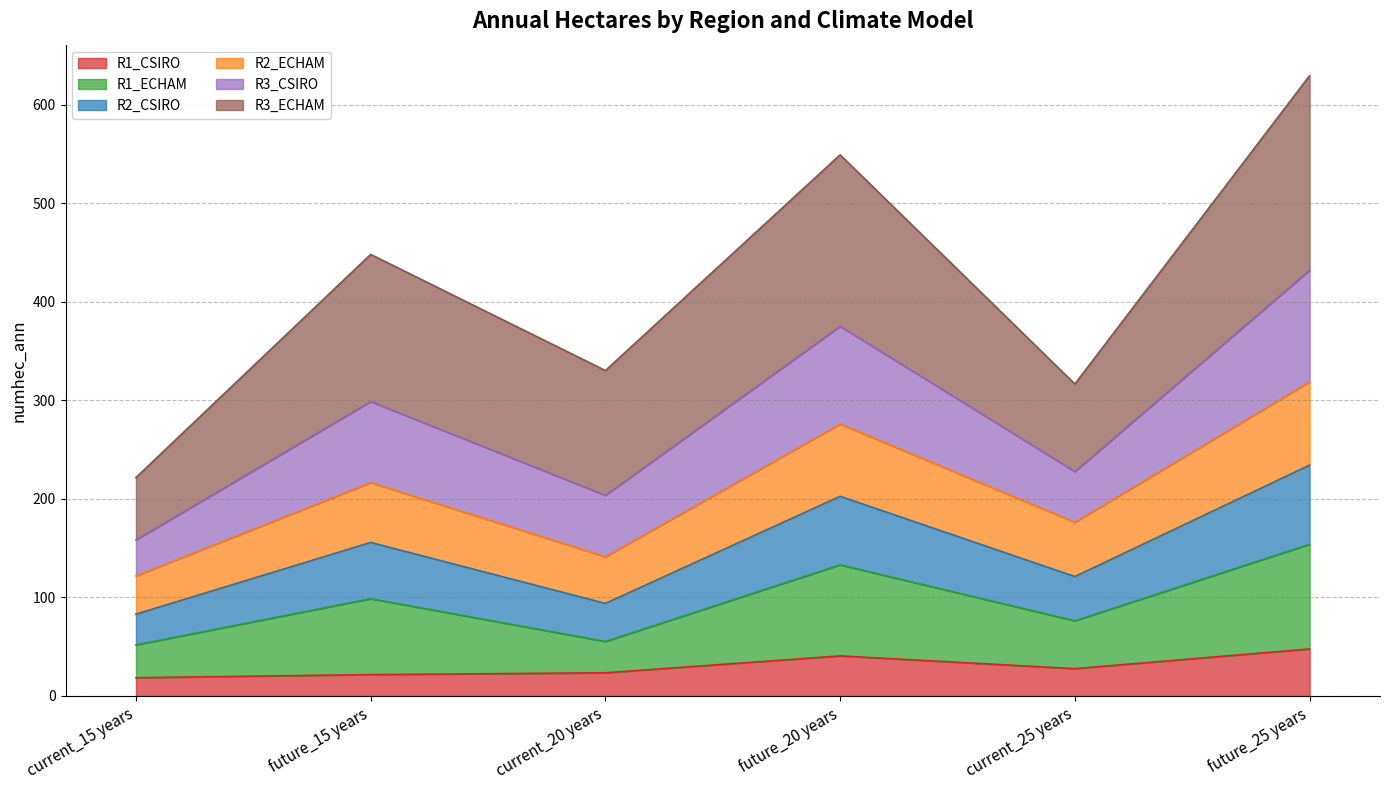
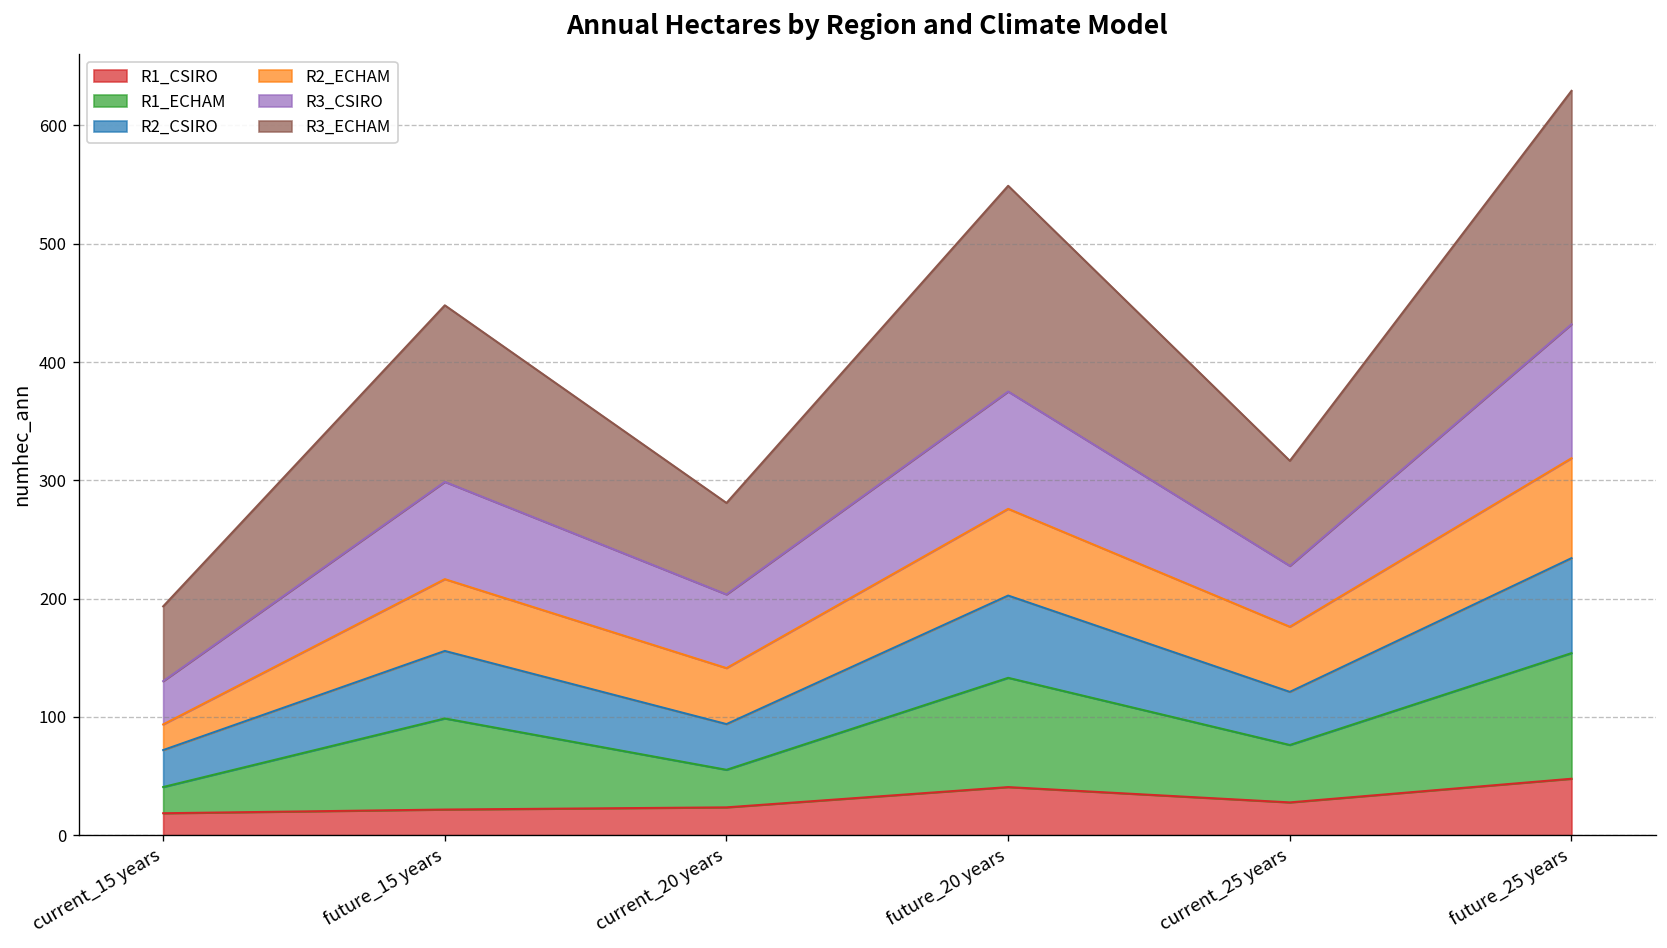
  {
    "R1_CSIRO": {
      "current_15 years": 20,
      "future_15 years": 20,
      "current_20 years": 20,
      "future_20 years": 40,
      "current_25 years": 30,
      "future_25 years": 50
    },
    "R1_ECHAM": {
-     "current_15 years": 30,
+     "current_15 years": 20,
      "future_15 years": 80,
      "current_20 years": 30,
      "future_20 years": 90,
      "current_25 years": 50,
      "future_25 years": 110
    },
    "R2_CSIRO": {
      "current_15 years": 30,
      "future_15 years": 60,
      "current_20 years": 40,
      "future_20 years": 70,
      "current_25 years": 40,
      "future_25 years": 80
    },
    "R2_ECHAM": {
-     "current_15 years": 40,
+     "current_15 years": 20,
      "future_15 years": 60,
      "current_20 years": 50,
      "future_20 years": 70,
      "current_25 years": 60,
      "future_25 years": 80
    },
    "R3_CSIRO": {
      "current_15 years": 40,
      "future_15 years": 80,
      "current_20 years": 60,
      "future_20 years": 100,
      "current_25 years": 50,
      "future_25 years": 110
    },
    "R3_ECHAM": {
      "current_15 years": 60,
      "future_15 years": 150,
-     "current_20 years": 130,
+     "current_20 years": 80,
      "future_20 years": 170,
      "current_25 years": 90,
      "future_25 years": 200
    }
  }
